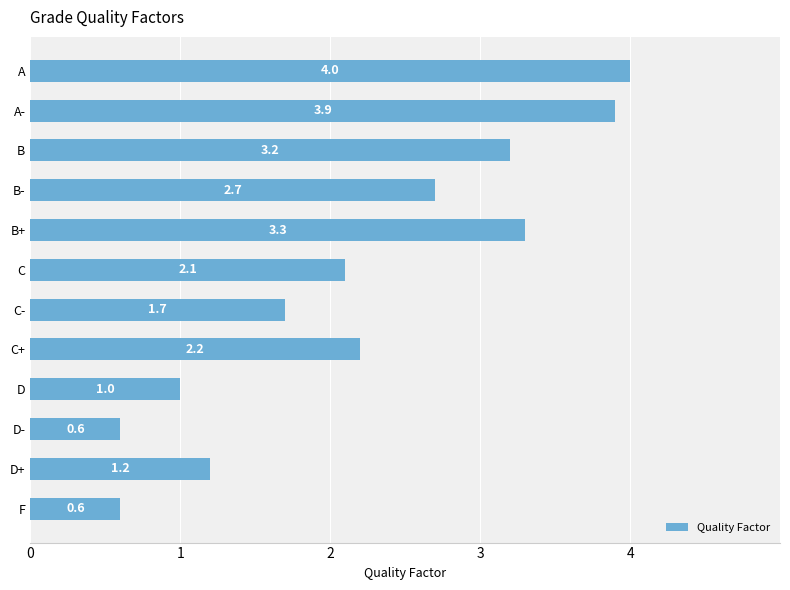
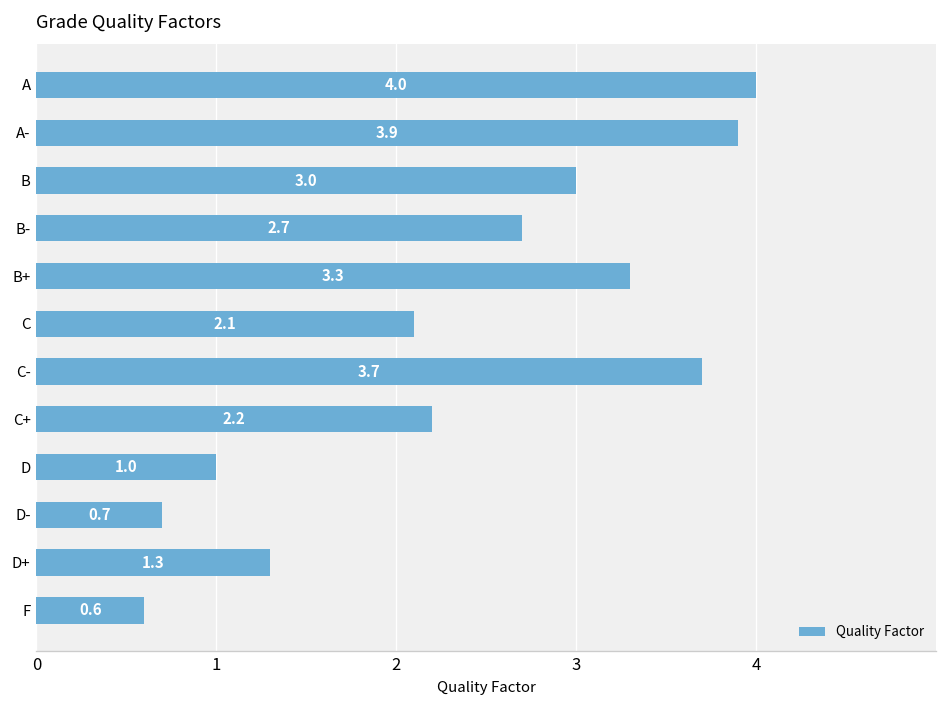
  {
    "A": 4.0,
    "A-": 3.9,
-   "B": 3.2,
+   "B": 3.0,
    "B-": 2.7,
    "B+": 3.3,
    "C": 2.1,
-   "C-": 1.7,
+   "C-": 3.7,
    "C+": 2.2,
    "D": 1.0,
-   "D-": 0.6,
-   "D+": 1.2,
+   "D-": 0.7,
+   "D+": 1.3,
    "F": 0.6
  }
